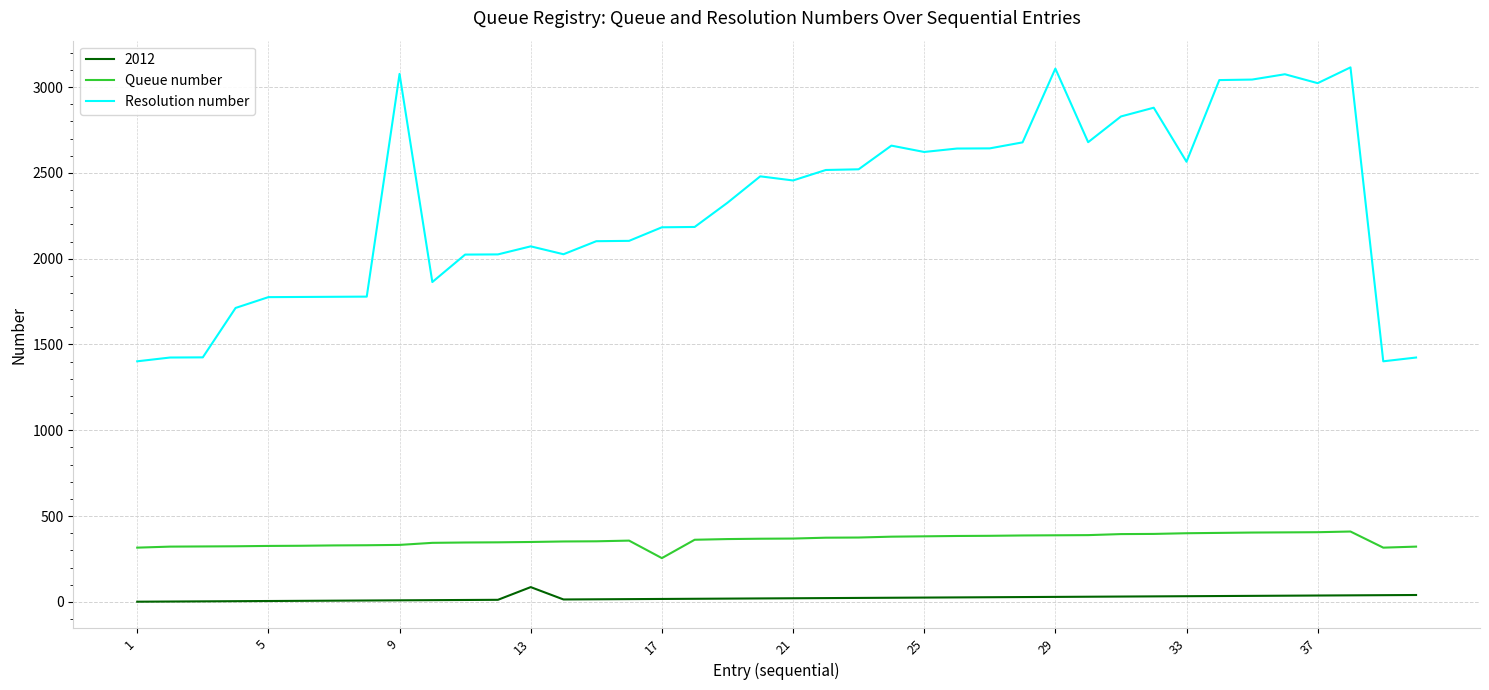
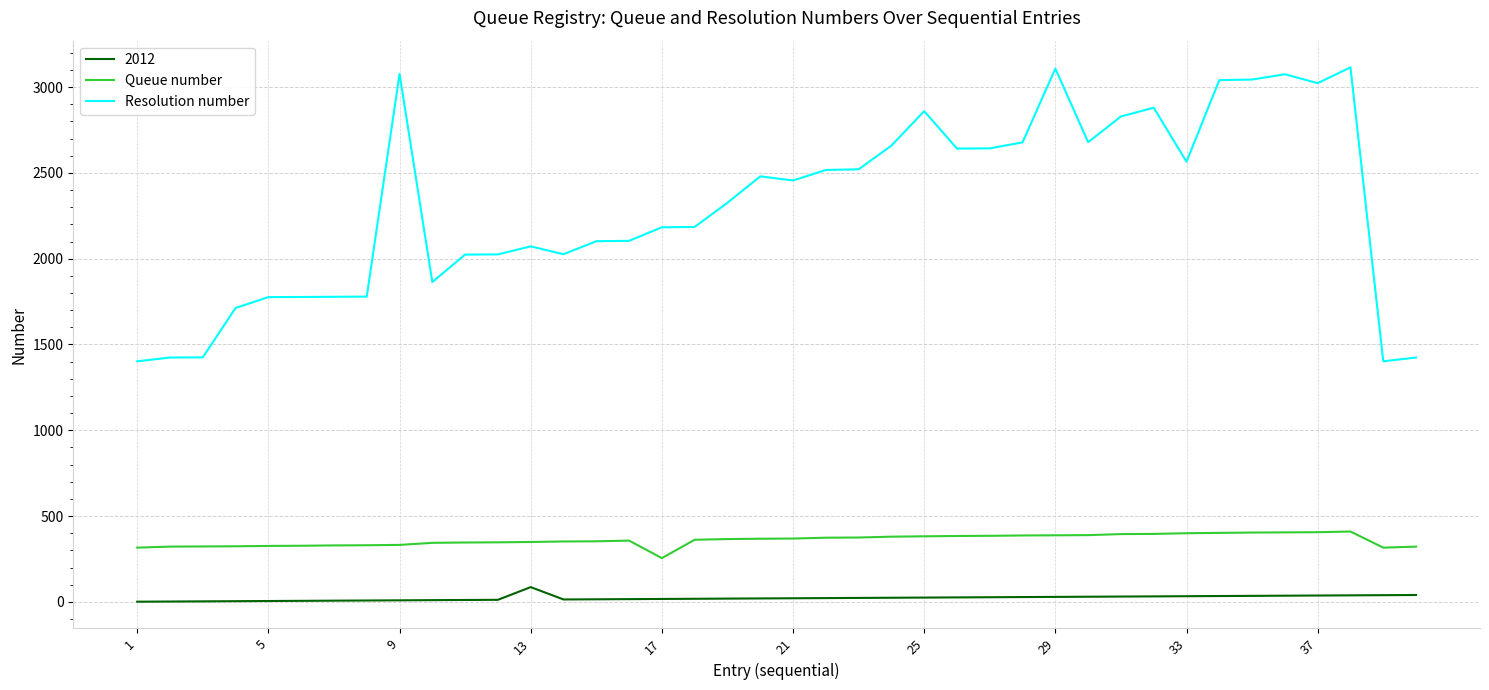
  {
    "2012": {
      "1": 0,
      "5": 10,
      "9": 10,
      "13": 90,
      "17": 20,
      "21": 20,
      "25": 30,
      "29": 30,
      "33": 30,
      "37": 40
    },
    "Queue number": {
      "1": 320,
      "5": 330,
      "9": 330,
      "13": 350,
      "17": 260,
      "21": 370,
      "25": 380,
      "29": 390,
      "33": 400,
      "37": 410
    },
    "Resolution number": {
      "1": 1400,
      "5": 1780,
      "9": 3080,
      "13": 2070,
      "17": 2180,
      "21": 2460,
-     "25": 2620,
+     "25": 2860,
      "29": 3110,
      "33": 2570,
      "37": 3020
    }
  }
